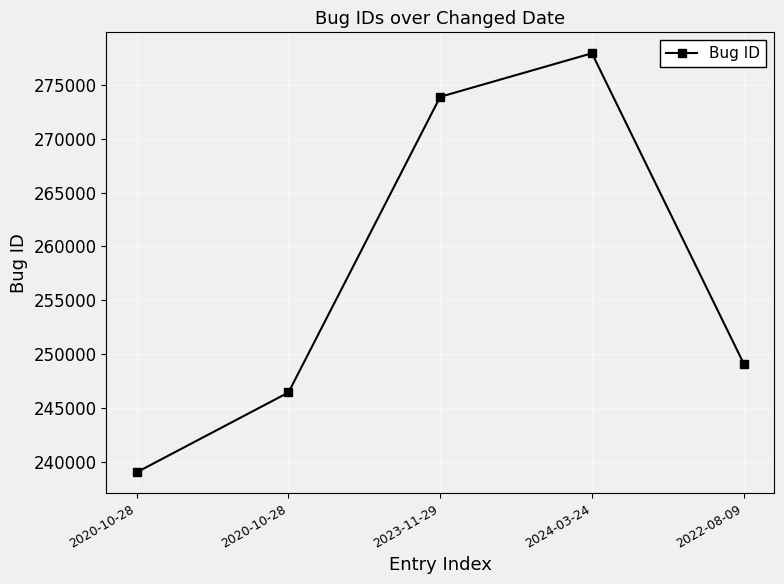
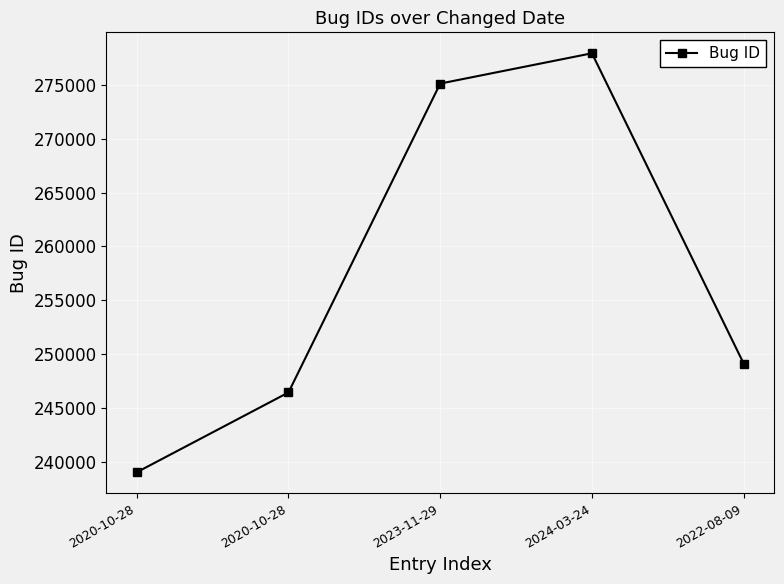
  {
-   "2023-11-29": 273900,
+   "2023-11-29": 275100,
    "2024-03-24": 277900,
    "2022-08-09": 249100
  }
